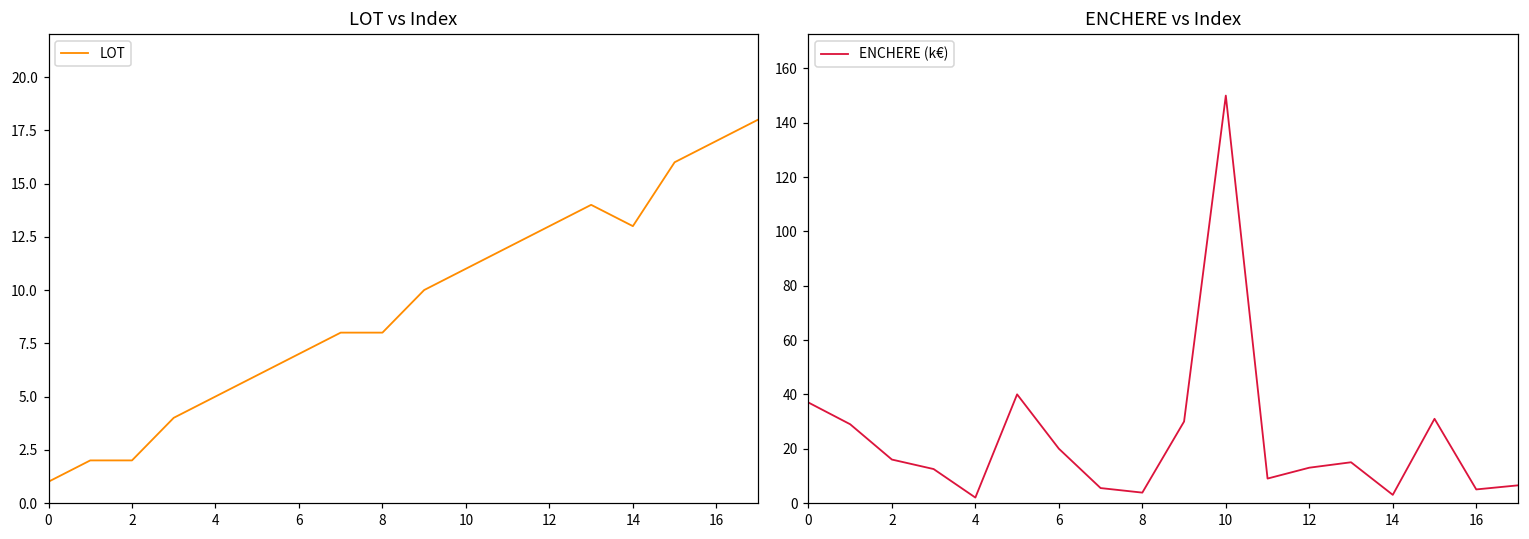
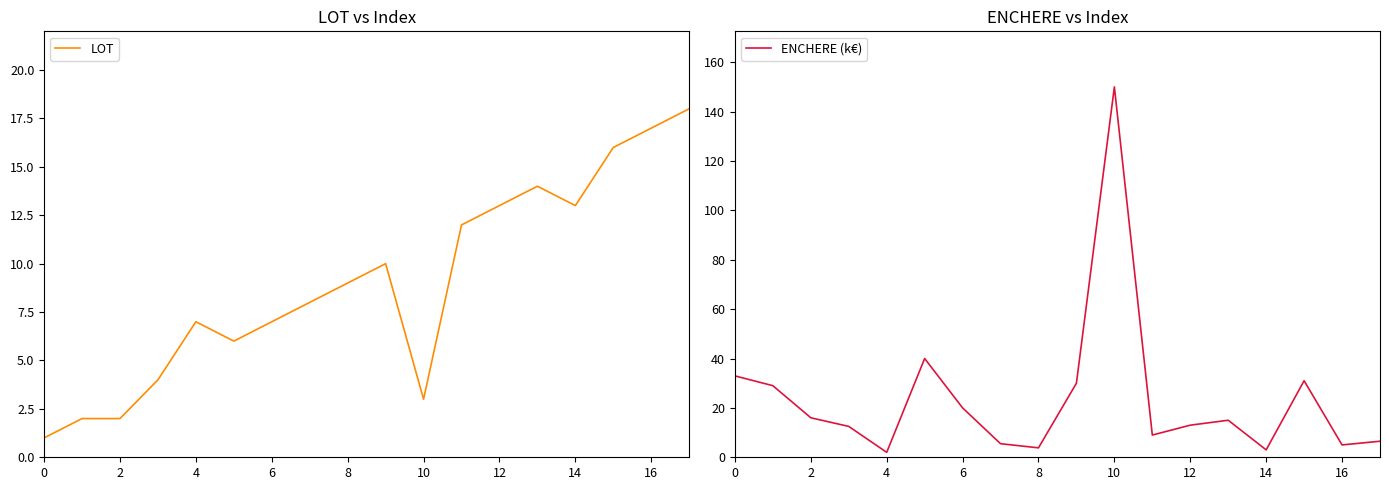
  {
    "LOT vs Index": {
      "0": 1,
      "2": 2,
-     "4": 5,
+     "4": 7,
      "6": 7,
-     "8": 8,
-     "10": 11,
+     "8": 9,
+     "10": 3,
      "12": 13,
      "14": 13,
      "16": 17
    },
    "ENCHERE vs Index": {
-     "0": 37,
+     "0": 33,
      "2": 16,
      "4": 2,
      "6": 20,
      "8": 4,
      "10": 150,
      "12": 13,
      "14": 3,
      "16": 5
    }
  }
